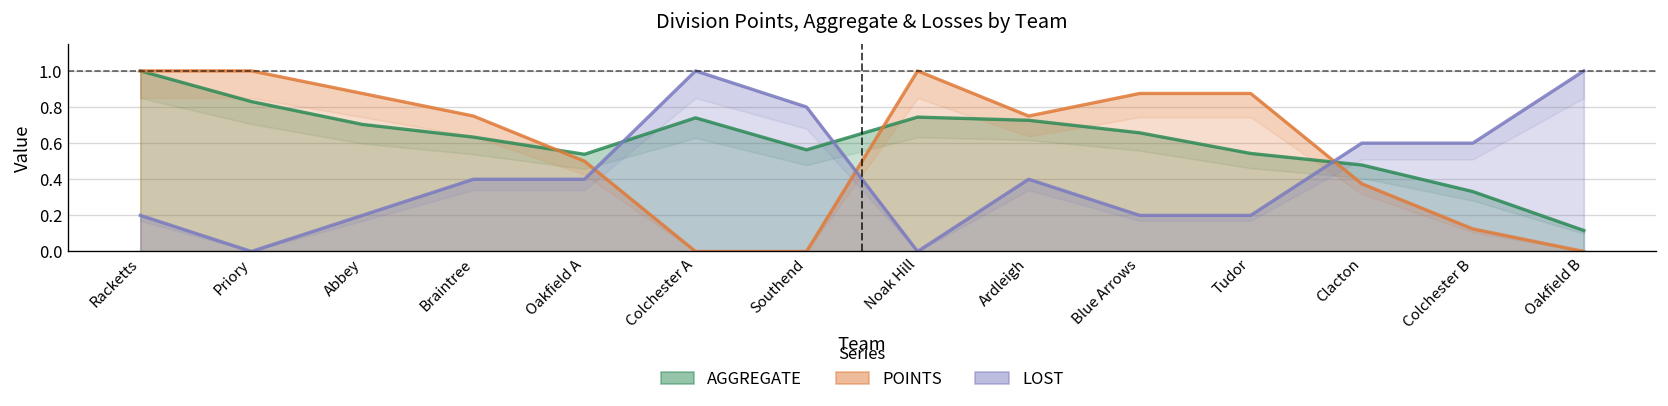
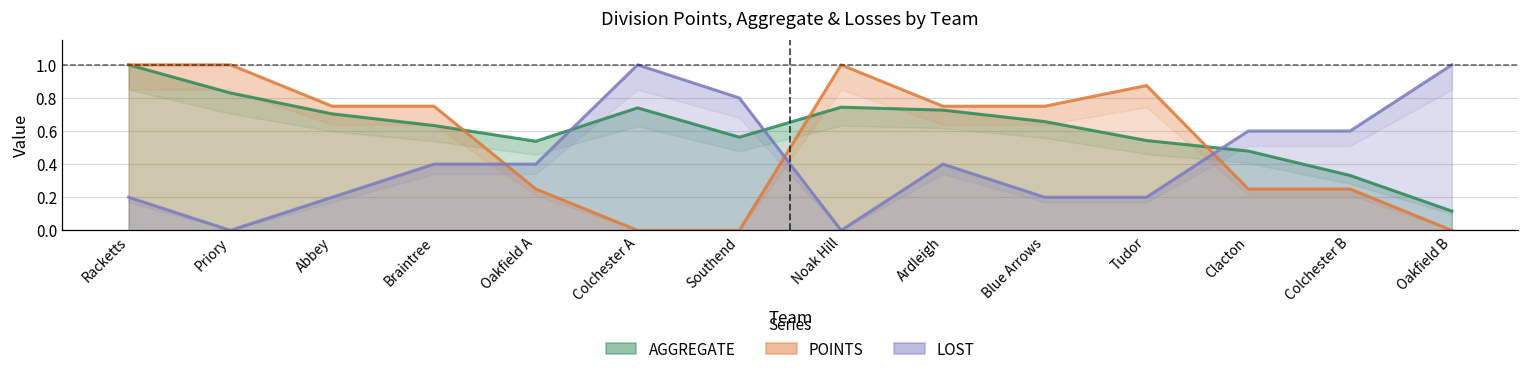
  {
    "POINTS": {
      "Priory": 1.00,
-     "Abbey": 0.88,
+     "Abbey": 0.75,
      "Braintree": 0.75,
-     "Oakfield A": 0.50,
+     "Oakfield A": 0.25,
      "Colchester A": 0.00,
      "Southend": 0.00,
      "Noak Hill": 1.00,
      "Ardleigh": 0.75,
-     "Blue Arrows": 0.88,
+     "Blue Arrows": 0.75,
      "Tudor": 0.88,
-     "Clacton": 0.38,
-     "Colchester B": 0.13,
+     "Clacton": 0.25,
+     "Colchester B": 0.25,
      "Oakfield B": 0.00
    }
  }
